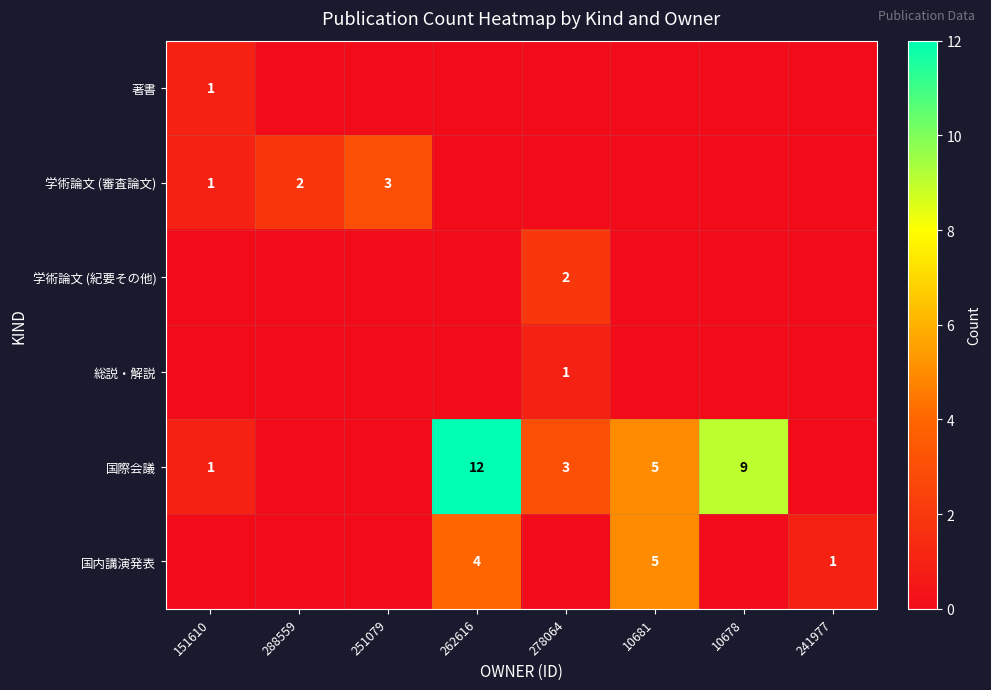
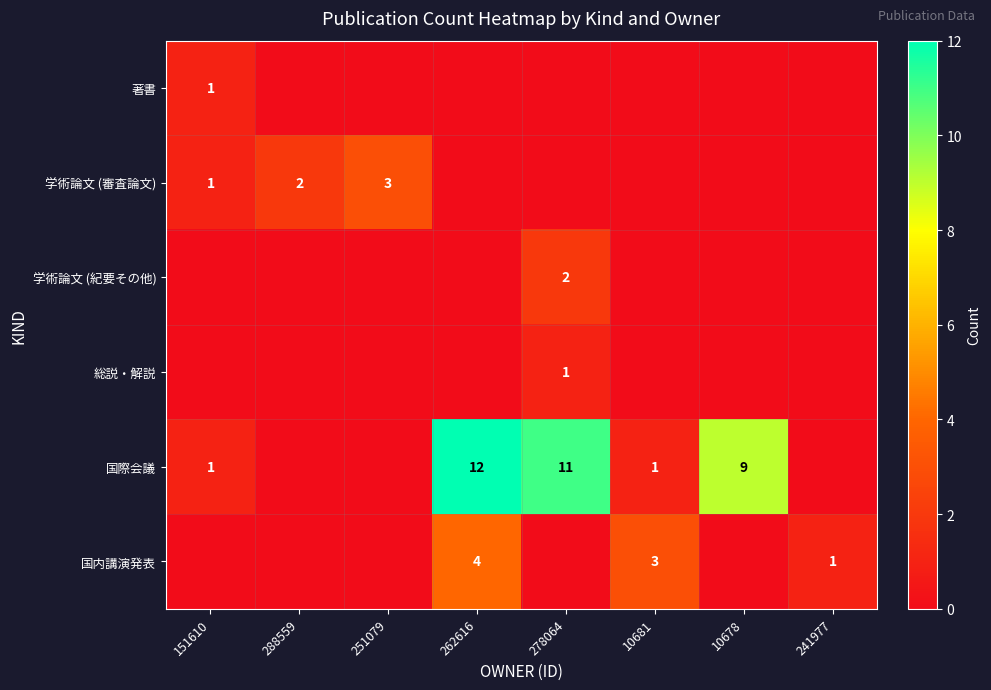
  {
    "著書": {
      "151610": 1
    },
    "学術論文 (審査論文)": {
      "151610": 1,
      "288559": 2,
      "251079": 3
    },
    "学術論文 (紀要その他)": {
      "278064": 2
    },
    "総説・解説": {
      "278064": 1
    },
    "国際会議": {
      "151610": 1,
      "262616": 12,
-     "278064": 3,
-     "10681": 5,
+     "278064": 11,
+     "10681": 1,
      "10678": 9
    },
    "国内講演発表": {
      "262616": 4,
-     "10681": 5,
+     "10681": 3,
      "241977": 1
    }
  }
